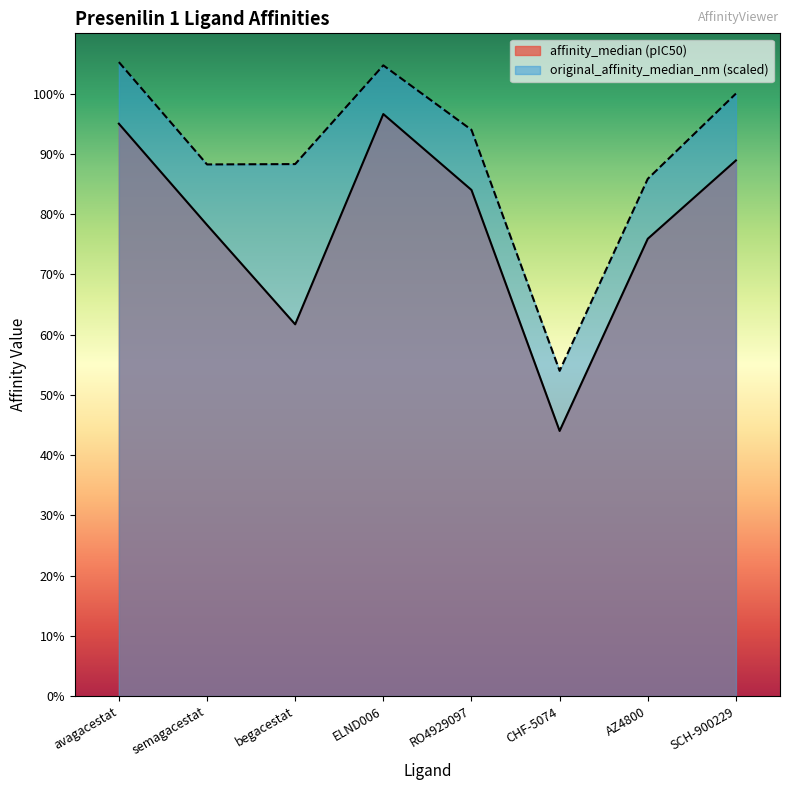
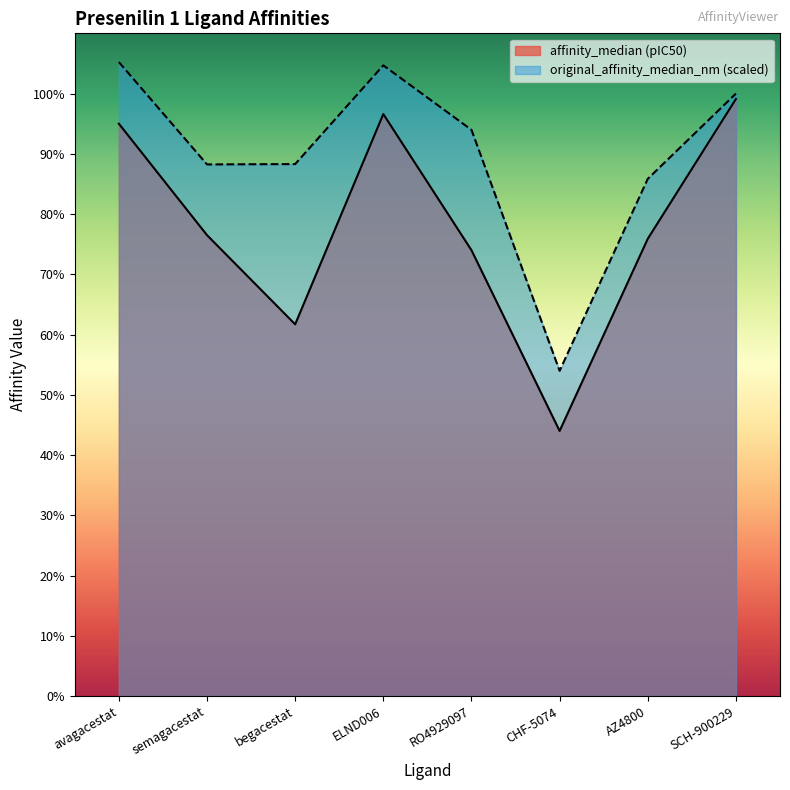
  {
    "affinity_median (pIC50)": {
      "avagacestat": "95%",
-     "semagacestat": "78%",
+     "semagacestat": "77%",
      "begacestat": "62%",
      "ELND006": "97%",
-     "RO4929097": "84%",
+     "RO4929097": "74%",
      "CHF-5074": "44%",
      "AZ4800": "76%",
-     "SCH-900229": "89%"
+     "SCH-900229": "99%"
    },
    "original_affinity_median_nm (scaled)": {
      "avagacestat": "105%",
      "semagacestat": "88%",
      "begacestat": "88%",
      "ELND006": "105%",
      "RO4929097": "94%",
      "CHF-5074": "54%",
      "AZ4800": "86%",
      "SCH-900229": "100%"
    }
  }
